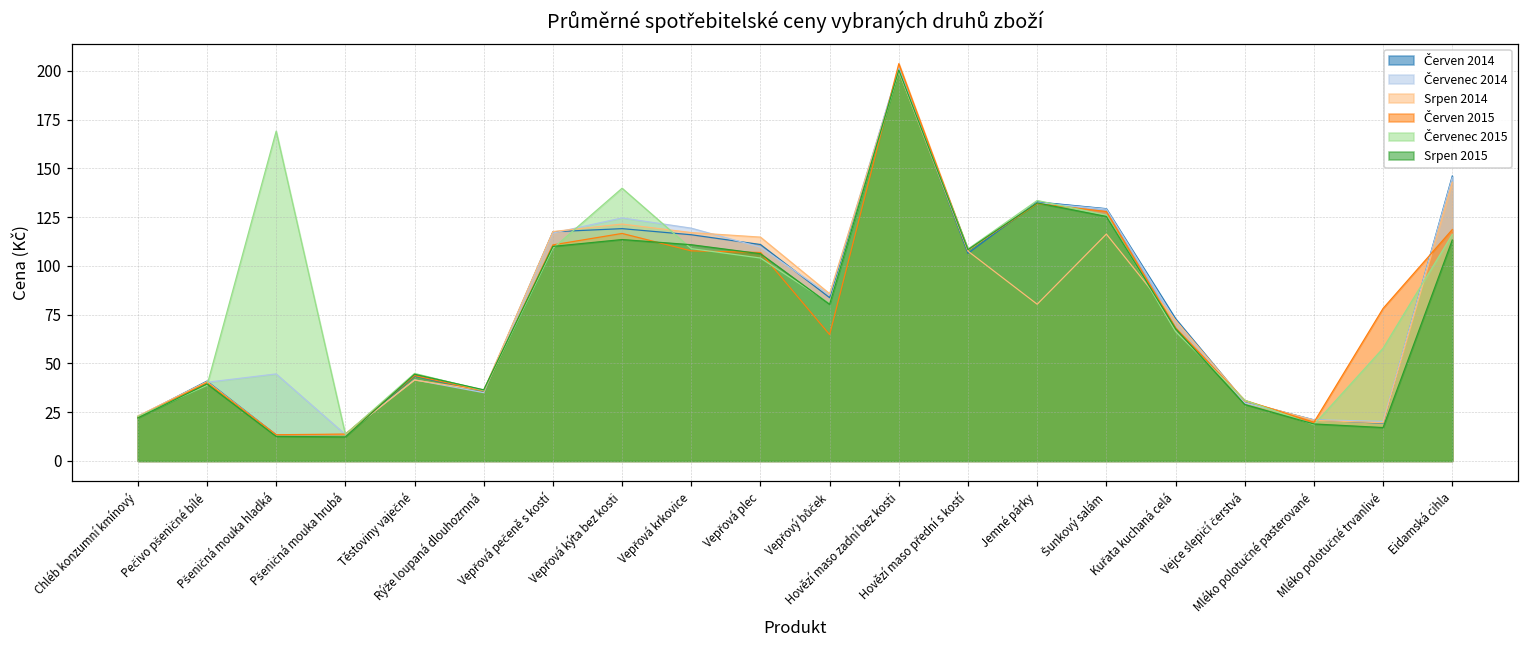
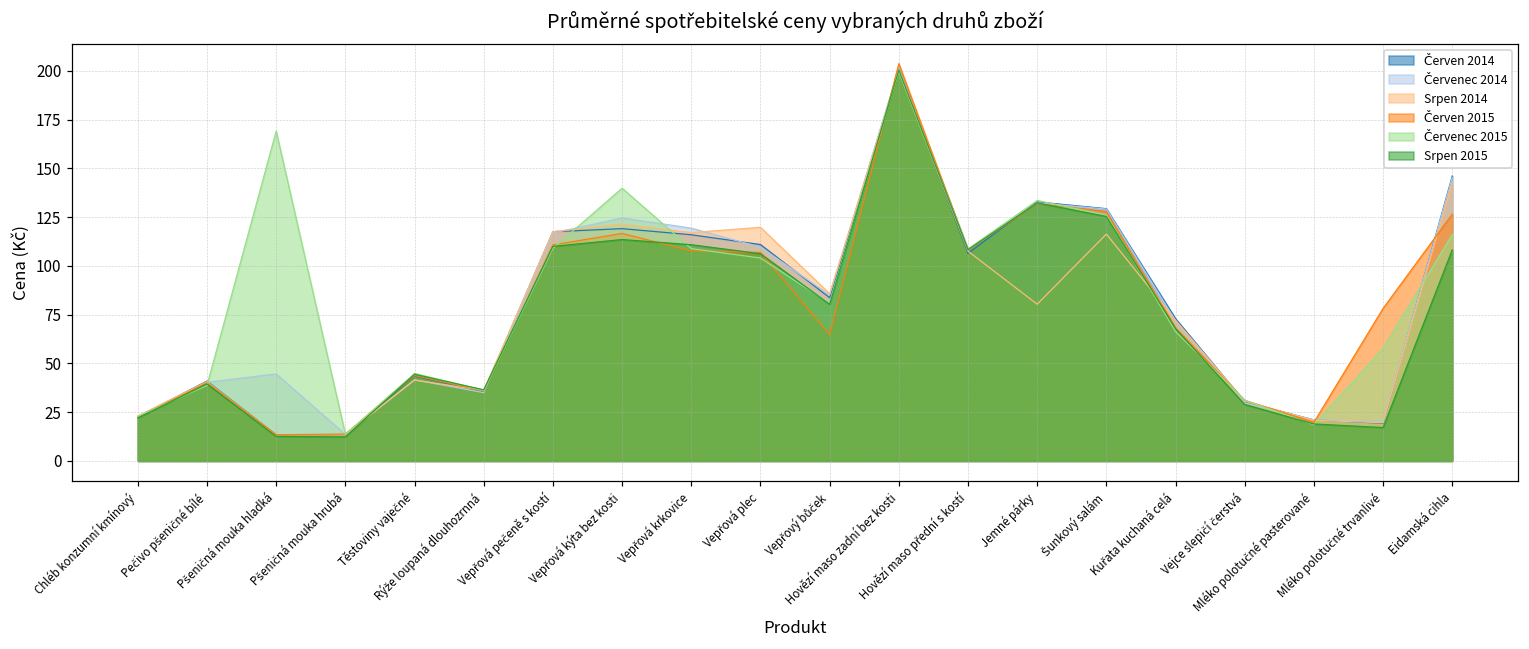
  {
    "Červen 2014": {
      "Vepřová kýta bez kosti": 119
    },
    "Červenec 2014": {
      "Pšeničná mouka hladká": 45,
      "Vepřová kýta bez kosti": 125,
      "Vepřová krkovice": 119
    },
    "Srpen 2014": {
      "Vepřová kýta bez kosti": 121,
-     "Vepřová plec": 115,
+     "Vepřová plec": 120,
      "Jemné párky": 80,
      "Šunkový salám": 116,
      "Eidamská cihla": 143
    },
    "Červen 2015": {
      "Vepřová kýta bez kosti": 117,
      "Vepřový bůček": 65,
      "Hovězí maso zadní bez kosti": 204,
      "Mléko polotučné trvanlivé": 78,
-     "Eidamská cihla": 119
+     "Eidamská cihla": 127
    },
    "Červenec 2015": {
      "Pšeničná mouka hladká": 169,
      "Vepřová kýta bez kosti": 140,
      "Vepřová plec": 104,
      "Kuřata kuchaná celá": 66,
      "Mléko polotučné trvanlivé": 58,
      "Eidamská cihla": 116
    },
    "Srpen 2015": {
      "Vepřová kýta bez kosti": 114,
      "Vepřová krkovice": 111,
      "Mléko polotučné trvanlivé": 17,
-     "Eidamská cihla": 113
+     "Eidamská cihla": 108
    }
  }
